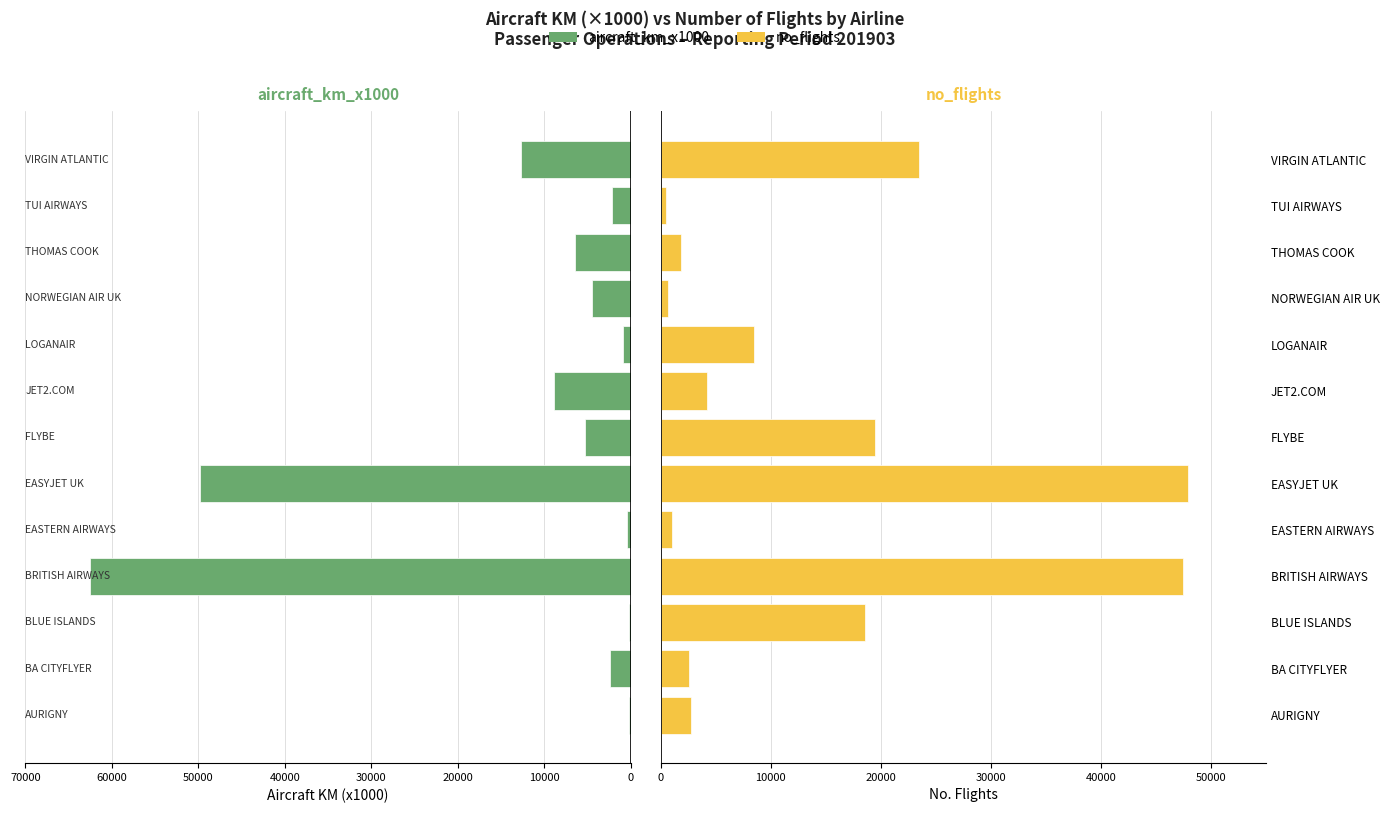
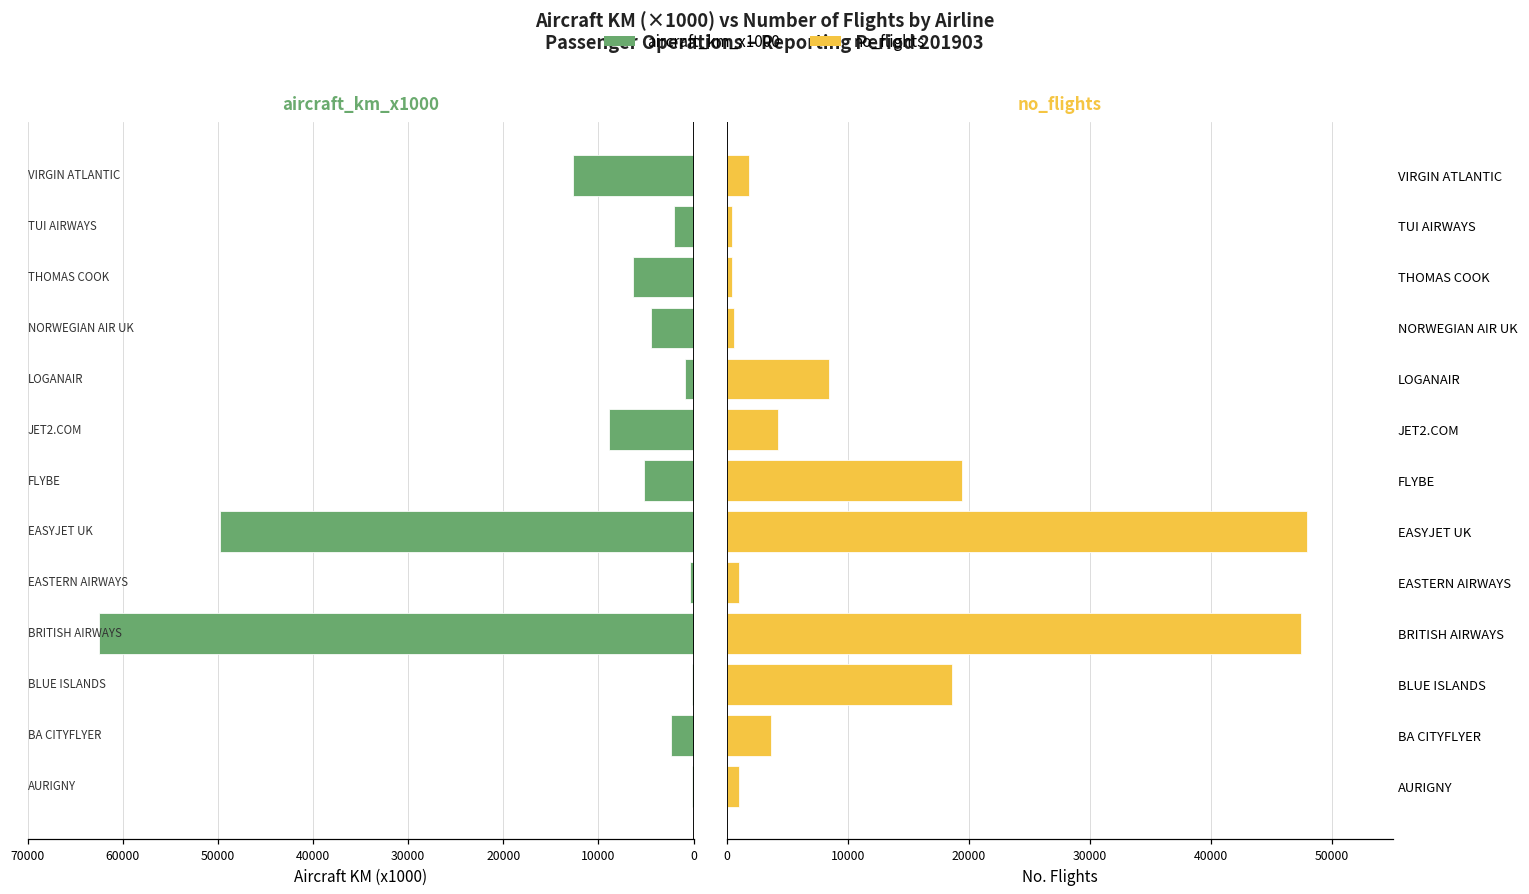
  {
    "no_flights": {
-     "VIRGIN ATLANTIC": 23500,
+     "VIRGIN ATLANTIC": 1800,
      "TUI AIRWAYS": 500,
-     "THOMAS COOK": 1800,
+     "THOMAS COOK": 400,
      "NORWEGIAN AIR UK": 600,
      "LOGANAIR": 8400,
      "JET2.COM": 4200,
      "FLYBE": 19400,
      "EASYJET UK": 47900,
      "EASTERN AIRWAYS": 1000,
      "BRITISH AIRWAYS": 47400,
      "BLUE ISLANDS": 18600,
-     "BA CITYFLYER": 2600,
-     "AURIGNY": 2800
+     "BA CITYFLYER": 3600,
+     "AURIGNY": 1000
    }
  }
